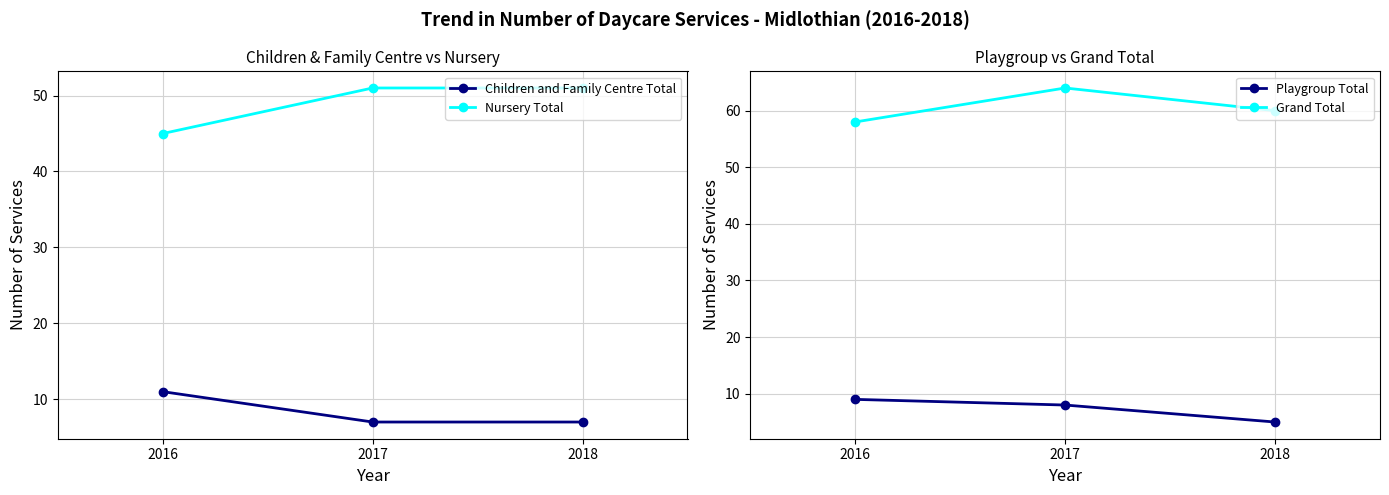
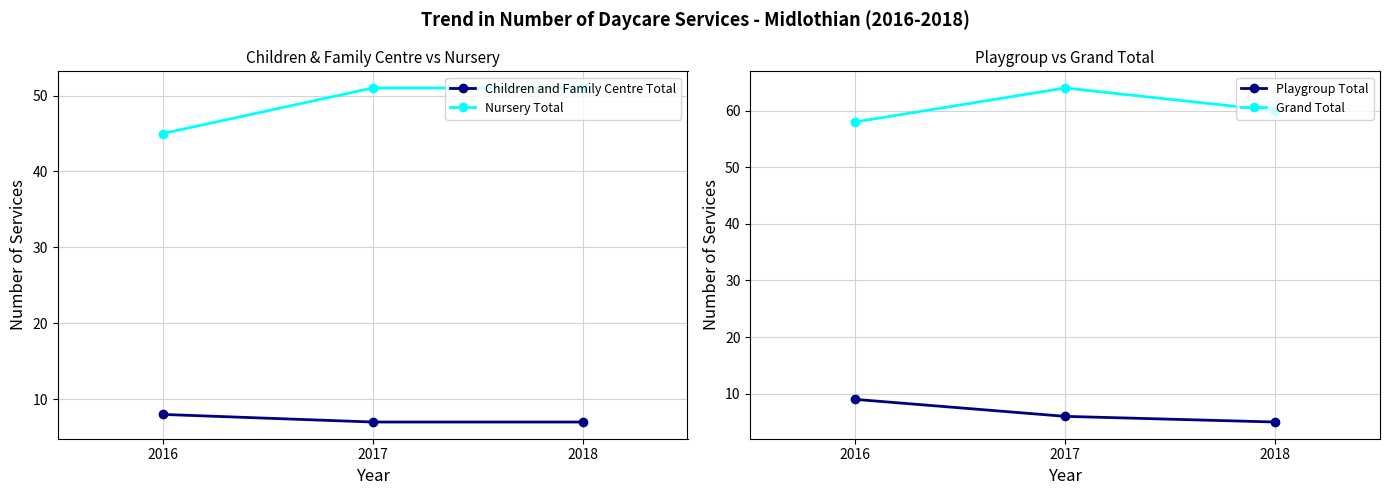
  {
    "Children & Family Centre vs Nursery": {
      "Children and Family Centre Total": {
-       "2016": 11,
+       "2016": 8,
        "2017": 7,
        "2018": 7
      },
      "Nursery Total": {
        "2016": 45,
        "2017": 51
      }
    },
    "Playgroup vs Grand Total": {
      "Playgroup Total": {
        "2016": 9,
-       "2017": 8,
+       "2017": 6,
        "2018": 5
      },
      "Grand Total": {
        "2016": 58,
        "2017": 64
      }
    }
  }
